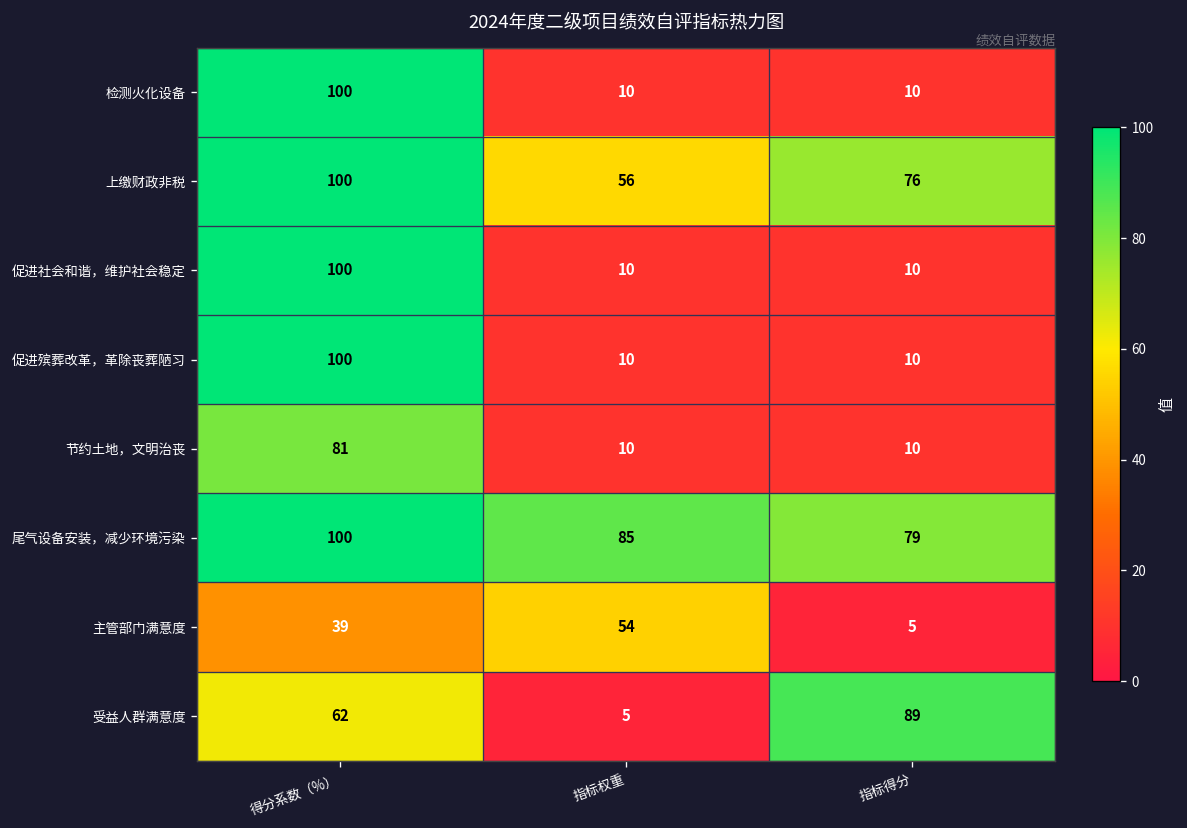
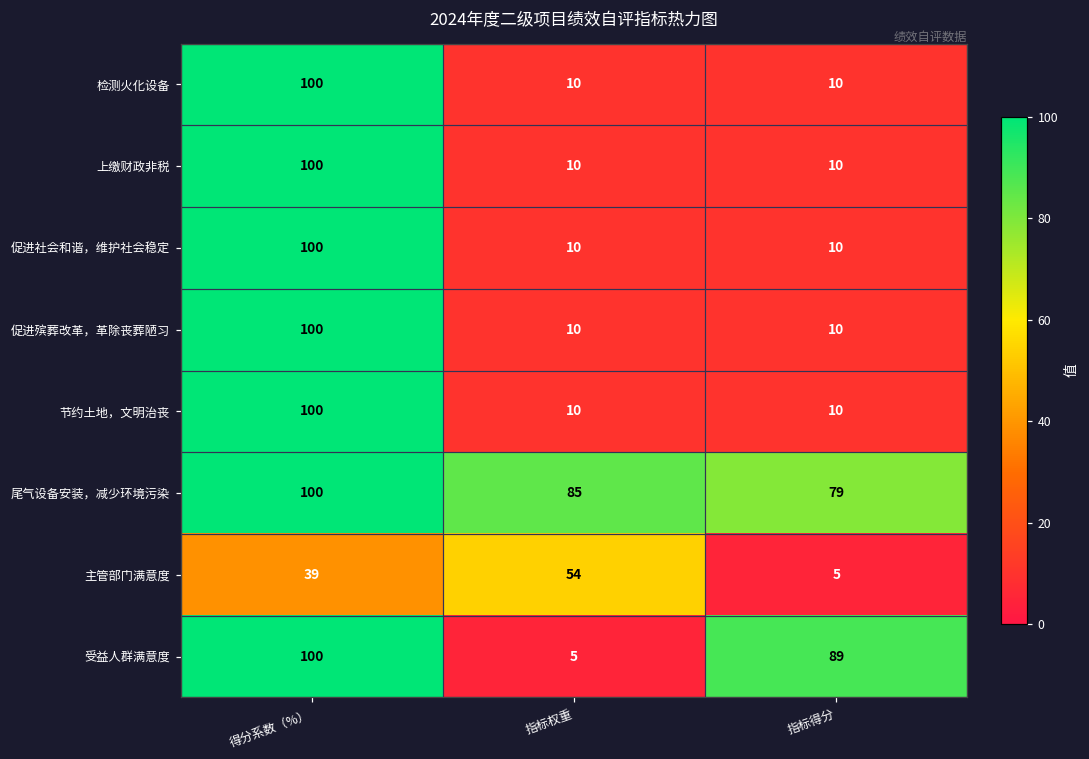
  {
    "检测火化设备": {
      "得分系数（%）": 100,
      "指标权重": 10,
      "指标得分": 10
    },
    "上缴财政非税": {
      "得分系数（%）": 100,
-     "指标权重": 56,
-     "指标得分": 76
+     "指标权重": 10,
+     "指标得分": 10
    },
    "促进社会和谐，维护社会稳定": {
      "得分系数（%）": 100,
      "指标权重": 10,
      "指标得分": 10
    },
    "促进殡葬改革，革除丧葬陋习": {
      "得分系数（%）": 100,
      "指标权重": 10,
      "指标得分": 10
    },
    "节约土地，文明治丧": {
-     "得分系数（%）": 81,
+     "得分系数（%）": 100,
      "指标权重": 10,
      "指标得分": 10
    },
    "尾气设备安装，减少环境污染": {
      "得分系数（%）": 100,
      "指标权重": 85,
      "指标得分": 79
    },
    "主管部门满意度": {
      "得分系数（%）": 39,
      "指标权重": 54,
      "指标得分": 5
    },
    "受益人群满意度": {
-     "得分系数（%）": 62,
+     "得分系数（%）": 100,
      "指标权重": 5,
      "指标得分": 89
    }
  }
